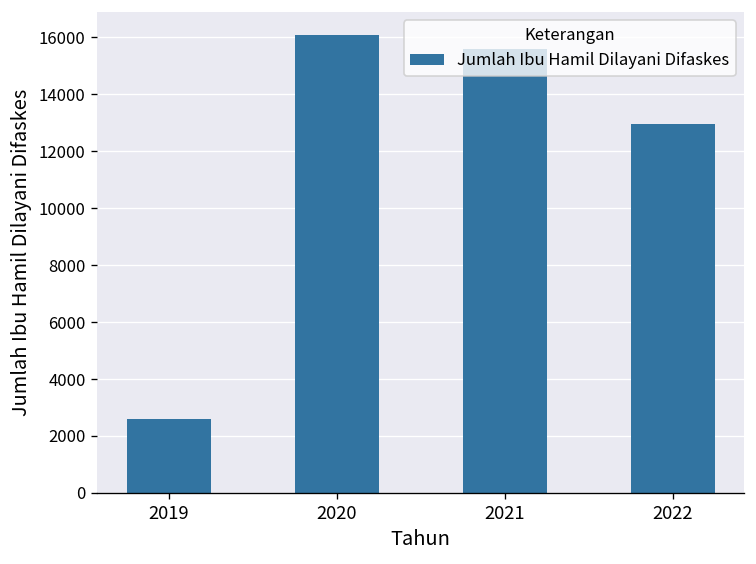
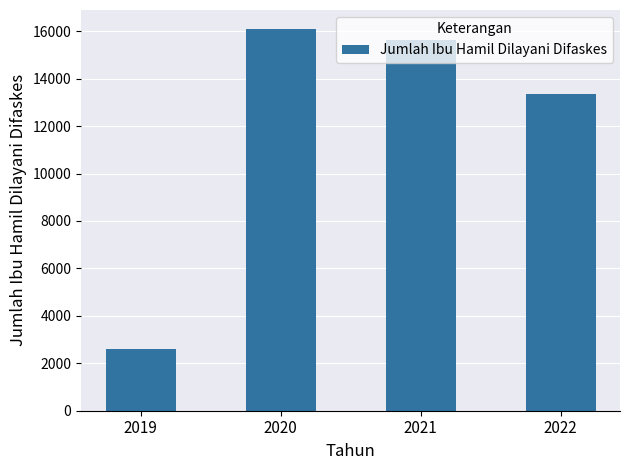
  {
    "2019": 2600,
    "2020": 16100,
-   "2022": 13000
+   "2022": 13400
  }
